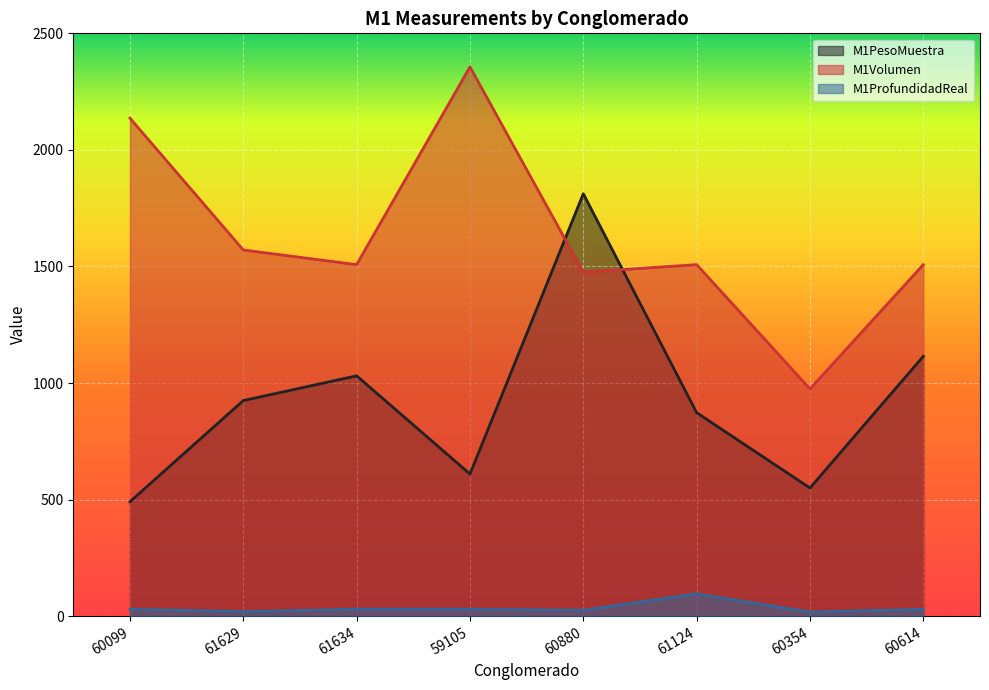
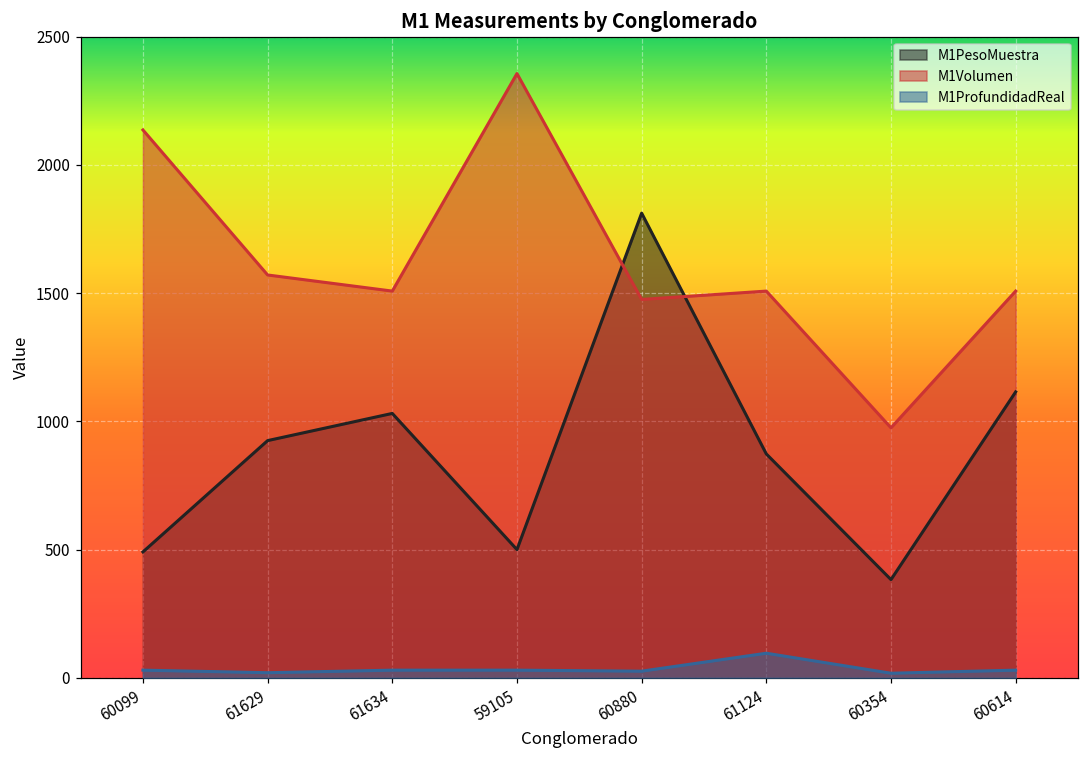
  {
    "M1PesoMuestra": {
      "60099": 490,
      "61629": 930,
      "61634": 1030,
-     "59105": 610,
+     "59105": 500,
      "60880": 1810,
      "61124": 870,
-     "60354": 550,
+     "60354": 380,
      "60614": 1120
    },
    "M1Volumen": {
      "60099": 2140,
      "61629": 1570,
      "61634": 1510,
      "59105": 2360,
      "60880": 1480,
      "61124": 1510,
      "60354": 970,
      "60614": 1510
    },
    "M1ProfundidadReal": {
      "60099": 30,
      "61629": 20,
      "61634": 30,
      "59105": 30,
      "60880": 30,
      "61124": 100,
      "60354": 20,
      "60614": 30
    }
  }
